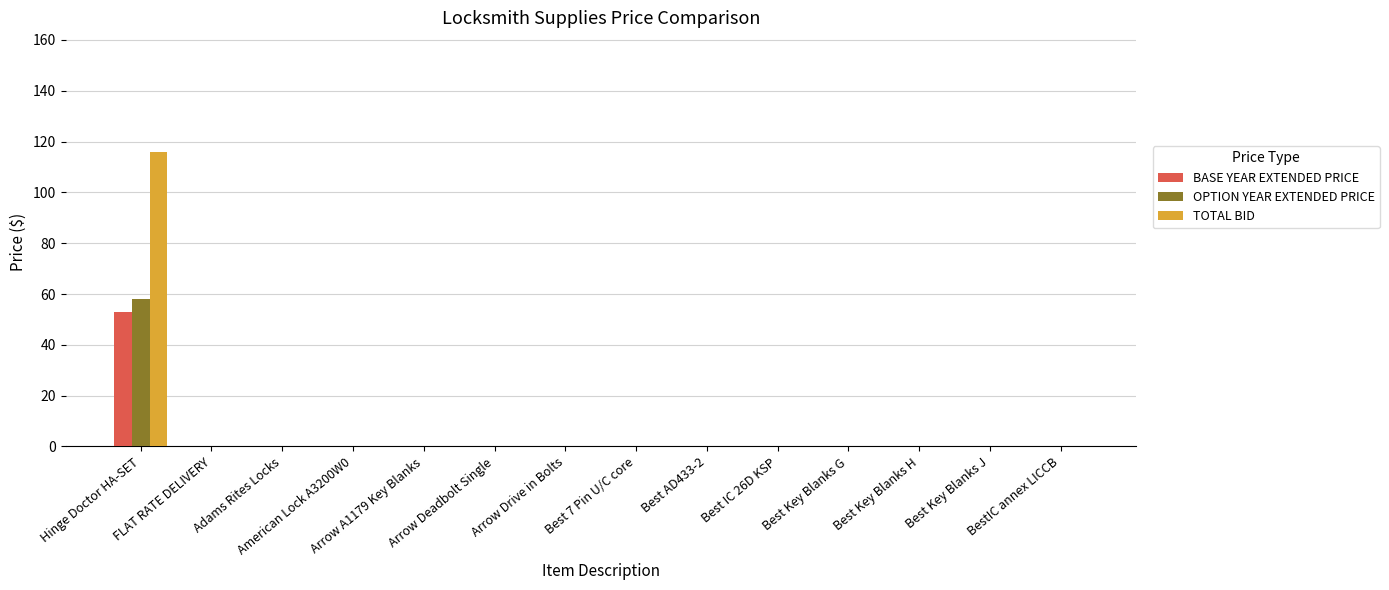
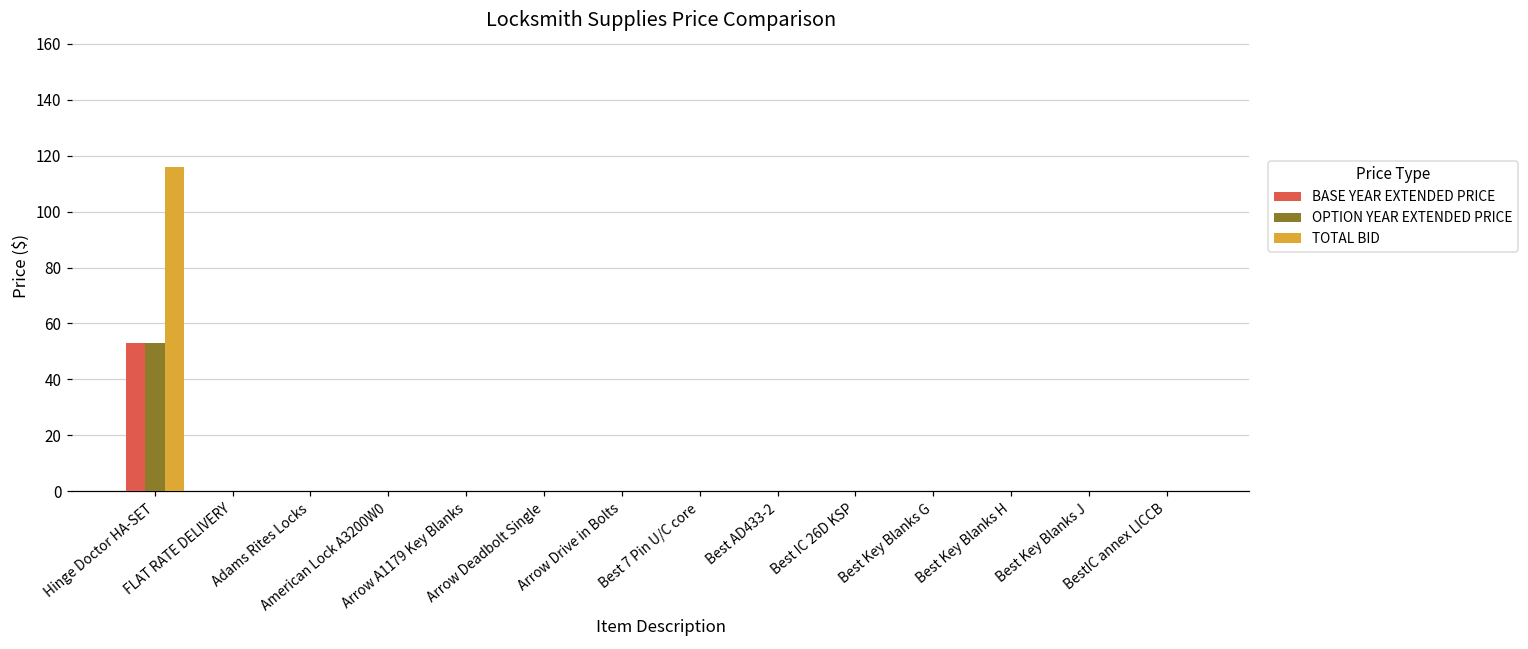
  {
    "BASE YEAR EXTENDED PRICE": {
      "Hinge Doctor HA-SET": 53,
      "FLAT RATE DELIVERY": 0,
      "Adams Rites Locks": 0,
      "American Lock A3200W0": 0,
      "Arrow A1179 Key Blanks": 0,
      "Arrow Deadbolt Single": 0,
      "Arrow Drive in Bolts": 0,
      "Best 7 Pin U/C core": 0,
      "Best AD433-2": 0,
      "Best IC 26D KSP": 0,
      "Best Key Blanks G": 0,
      "Best Key Blanks H": 0,
      "Best Key Blanks J": 0,
      "BestIC annex LICCB": 0
    },
    "OPTION YEAR EXTENDED PRICE": {
-     "Hinge Doctor HA-SET": 58,
+     "Hinge Doctor HA-SET": 53,
      "FLAT RATE DELIVERY": 0,
      "Adams Rites Locks": 0,
      "American Lock A3200W0": 0,
      "Arrow A1179 Key Blanks": 0,
      "Arrow Deadbolt Single": 0,
      "Arrow Drive in Bolts": 0,
      "Best 7 Pin U/C core": 0,
      "Best AD433-2": 0,
      "Best IC 26D KSP": 0,
      "Best Key Blanks G": 0,
      "Best Key Blanks H": 0,
      "Best Key Blanks J": 0,
      "BestIC annex LICCB": 0
    },
    "TOTAL BID": {
      "Hinge Doctor HA-SET": 116,
      "FLAT RATE DELIVERY": 0,
      "Adams Rites Locks": 0,
      "American Lock A3200W0": 0,
      "Arrow A1179 Key Blanks": 0,
      "Arrow Deadbolt Single": 0,
      "Arrow Drive in Bolts": 0,
      "Best 7 Pin U/C core": 0,
      "Best AD433-2": 0,
      "Best IC 26D KSP": 0,
      "Best Key Blanks G": 0,
      "Best Key Blanks H": 0,
      "Best Key Blanks J": 0,
      "BestIC annex LICCB": 0
    }
  }
